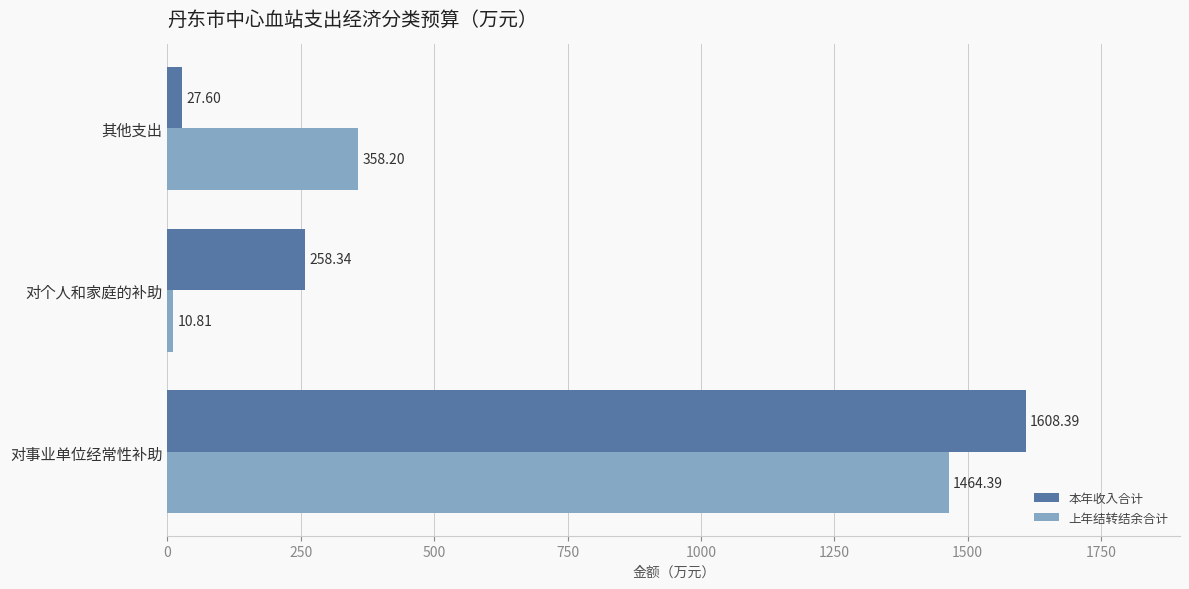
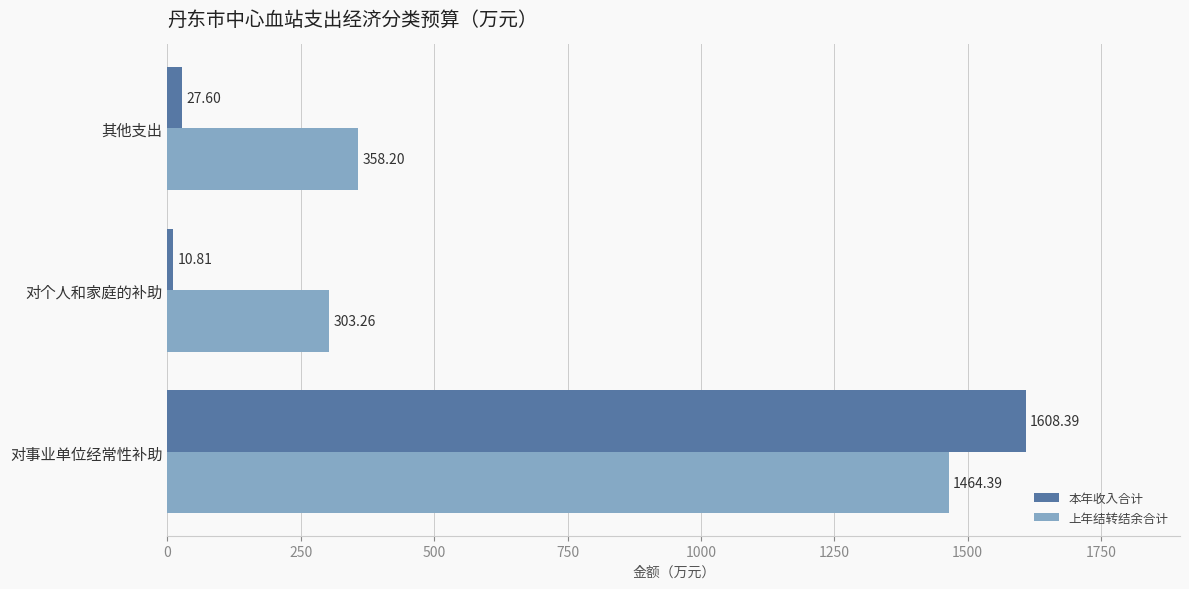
  {
    "本年收入合计": {
      "其他支出": 27.60,
-     "对个人和家庭的补助": 258.34,
+     "对个人和家庭的补助": 10.81,
      "对事业单位经常性补助": 1608.39
    },
    "上年结转结余合计": {
      "其他支出": 358.20,
-     "对个人和家庭的补助": 10.81,
+     "对个人和家庭的补助": 303.26,
      "对事业单位经常性补助": 1464.39
    }
  }
